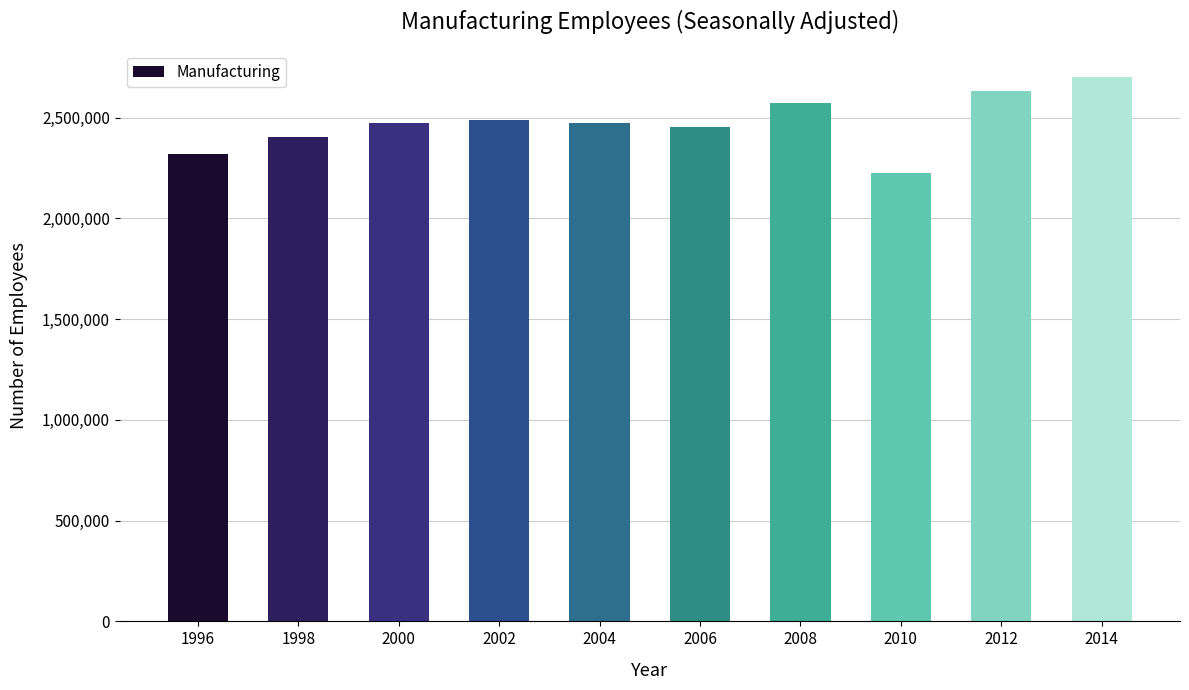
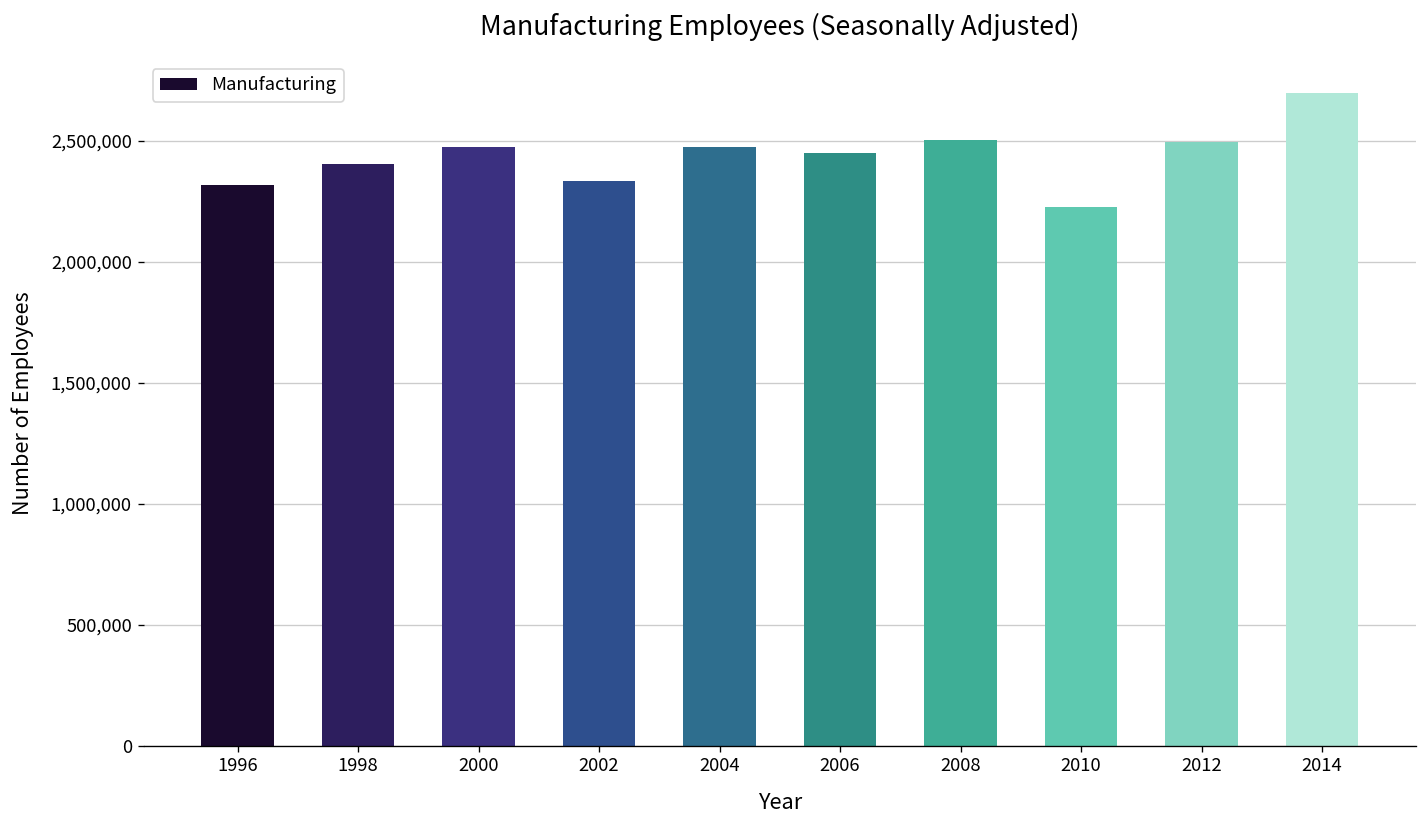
  {
    "1996": "2,320,000",
    "1998": "2,400,000",
    "2000": "2,470,000",
-   "2002": "2,490,000",
+   "2002": "2,330,000",
    "2004": "2,480,000",
    "2006": "2,450,000",
-   "2008": "2,570,000",
+   "2008": "2,500,000",
    "2010": "2,230,000",
-   "2012": "2,630,000",
+   "2012": "2,500,000",
    "2014": "2,700,000"
  }
